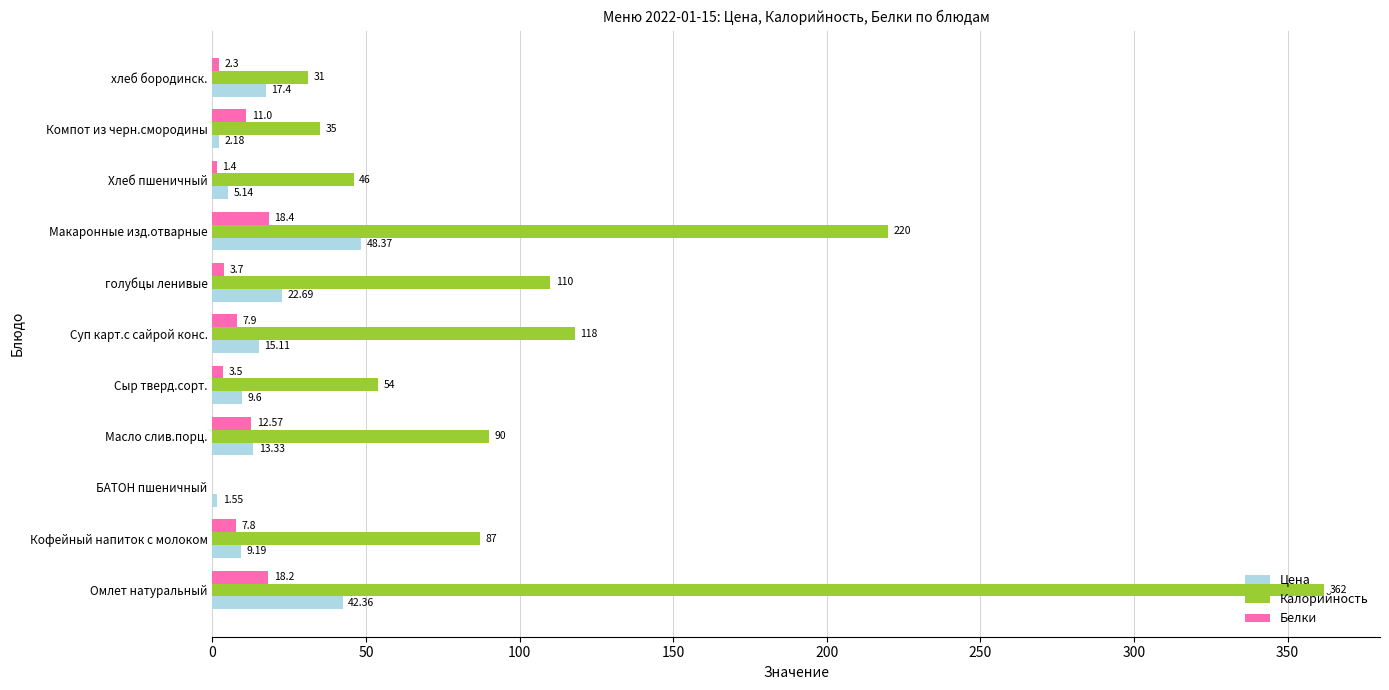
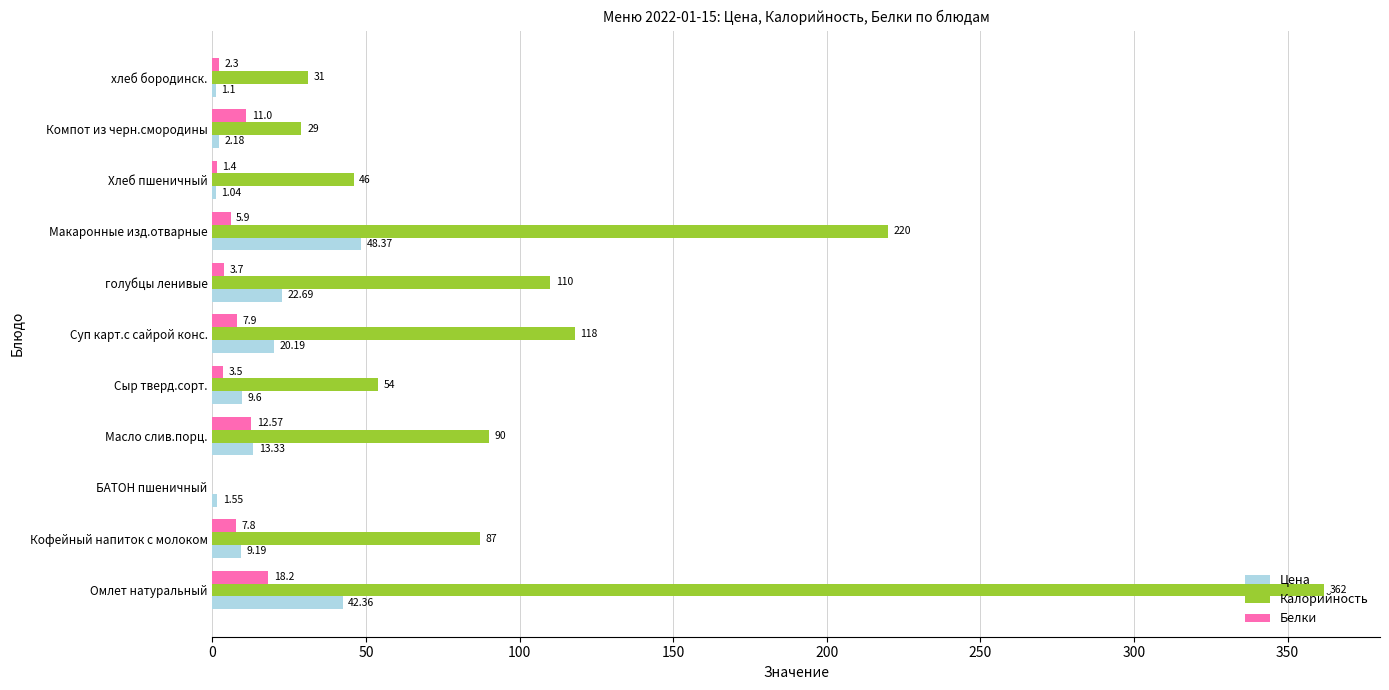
  {
    "Цена": {
-     "хлеб бородинск.": 17.4,
+     "хлеб бородинск.": 1.1,
      "Компот из черн.смородины": 2.18,
-     "Хлеб пшеничный": 5.14,
+     "Хлеб пшеничный": 1.04,
      "Макаронные изд.отварные": 48.37,
      "голубцы ленивые": 22.69,
-     "Суп карт.с сайрой конс.": 15.11,
+     "Суп карт.с сайрой конс.": 20.19,
      "Сыр тверд.сорт.": 9.6,
      "Масло слив.порц.": 13.33,
      "БАТОН пшеничный": 1.55,
      "Кофейный напиток с молоком": 9.19,
      "Омлет натуральный": 42.36
    },
    "Калорийность": {
      "хлеб бородинск.": 31,
-     "Компот из черн.смородины": 35,
+     "Компот из черн.смородины": 29,
      "Хлеб пшеничный": 46,
      "Макаронные изд.отварные": 220,
      "голубцы ленивые": 110,
      "Суп карт.с сайрой конс.": 118,
      "Сыр тверд.сорт.": 54,
      "Масло слив.порц.": 90,
      "Кофейный напиток с молоком": 87,
      "Омлет натуральный": 362
    },
    "Белки": {
      "хлеб бородинск.": 2.3,
      "Компот из черн.смородины": 11.0,
      "Хлеб пшеничный": 1.4,
-     "Макаронные изд.отварные": 18.4,
+     "Макаронные изд.отварные": 5.9,
      "голубцы ленивые": 3.7,
      "Суп карт.с сайрой конс.": 7.9,
      "Сыр тверд.сорт.": 3.5,
      "Масло слив.порц.": 12.57,
      "Кофейный напиток с молоком": 7.8,
      "Омлет натуральный": 18.2
    }
  }
